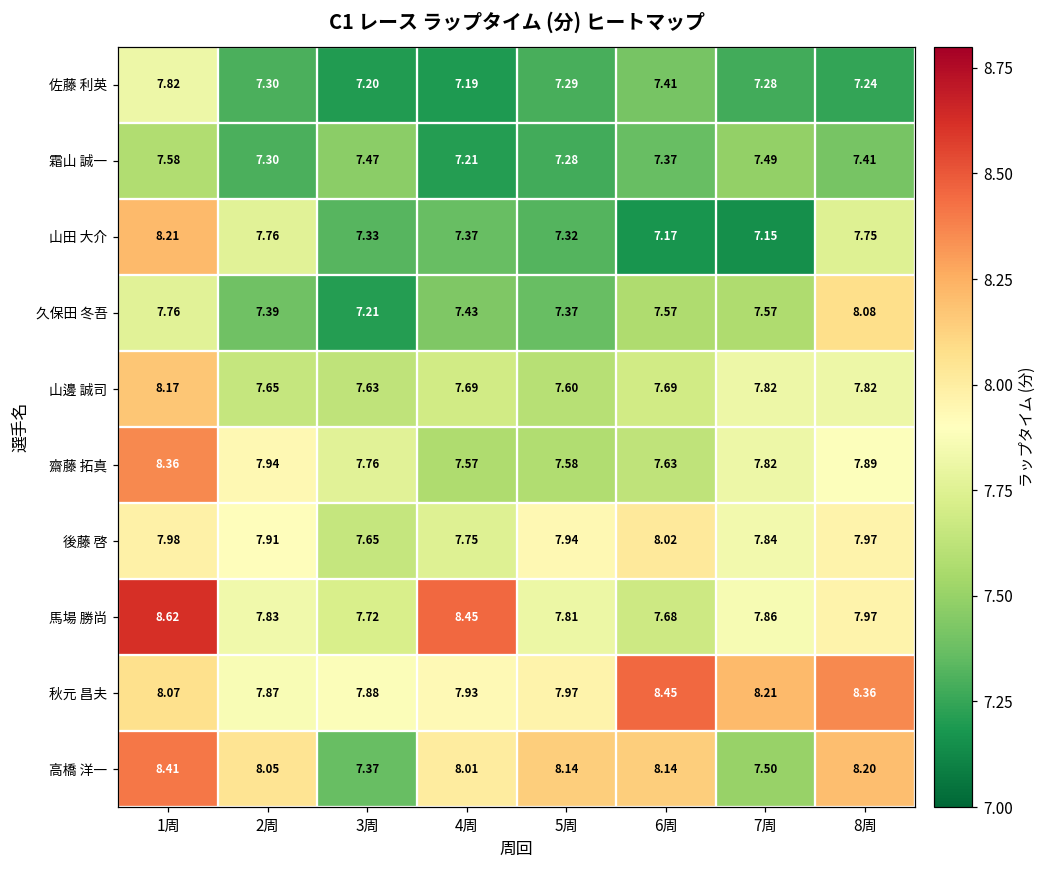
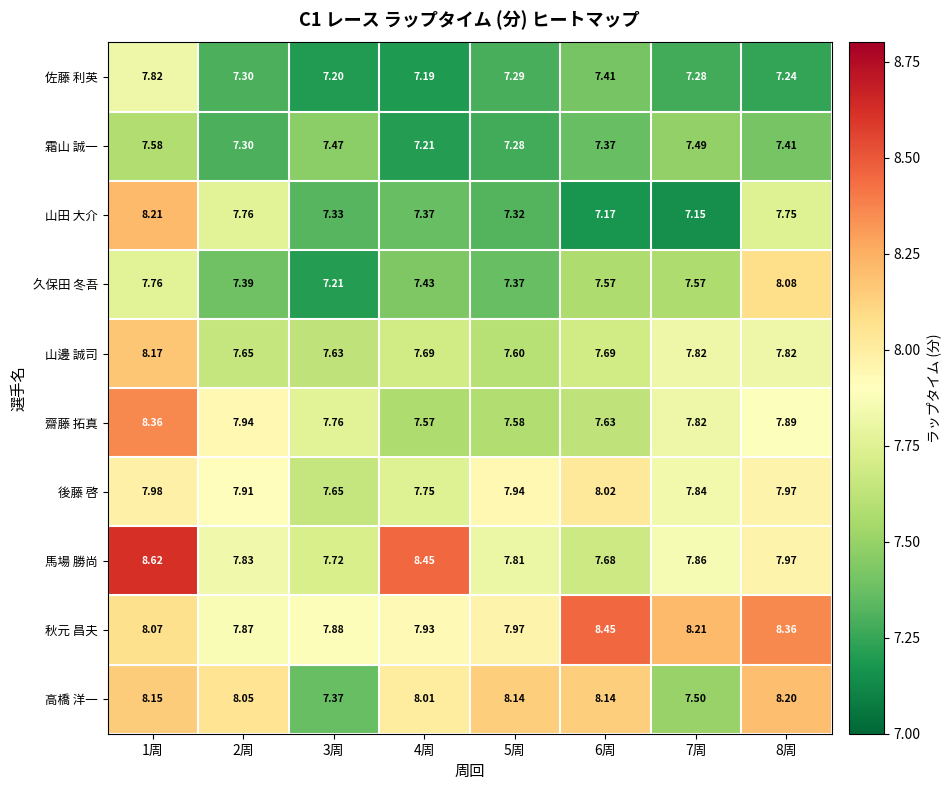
  {
    "佐藤 利英": {
      "1周": 7.82,
      "2周": 7.30,
      "3周": 7.20,
      "4周": 7.19,
      "5周": 7.29,
      "6周": 7.41,
      "7周": 7.28,
      "8周": 7.24
    },
    "霜山 誠一": {
      "1周": 7.58,
      "2周": 7.30,
      "3周": 7.47,
      "4周": 7.21,
      "5周": 7.28,
      "6周": 7.37,
      "7周": 7.49,
      "8周": 7.41
    },
    "山田 大介": {
      "1周": 8.21,
      "2周": 7.76,
      "3周": 7.33,
      "4周": 7.37,
      "5周": 7.32,
      "6周": 7.17,
      "7周": 7.15,
      "8周": 7.75
    },
    "久保田 冬吾": {
      "1周": 7.76,
      "2周": 7.39,
      "3周": 7.21,
      "4周": 7.43,
      "5周": 7.37,
      "6周": 7.57,
      "7周": 7.57,
      "8周": 8.08
    },
    "山邊 誠司": {
      "1周": 8.17,
      "2周": 7.65,
      "3周": 7.63,
      "4周": 7.69,
      "5周": 7.60,
      "6周": 7.69,
      "7周": 7.82,
      "8周": 7.82
    },
    "齋藤 拓真": {
      "1周": 8.36,
      "2周": 7.94,
      "3周": 7.76,
      "4周": 7.57,
      "5周": 7.58,
      "6周": 7.63,
      "7周": 7.82,
      "8周": 7.89
    },
    "後藤 啓": {
      "1周": 7.98,
      "2周": 7.91,
      "3周": 7.65,
      "4周": 7.75,
      "5周": 7.94,
      "6周": 8.02,
      "7周": 7.84,
      "8周": 7.97
    },
    "馬場 勝尚": {
      "1周": 8.62,
      "2周": 7.83,
      "3周": 7.72,
      "4周": 8.45,
      "5周": 7.81,
      "6周": 7.68,
      "7周": 7.86,
      "8周": 7.97
    },
    "秋元 昌夫": {
      "1周": 8.07,
      "2周": 7.87,
      "3周": 7.88,
      "4周": 7.93,
      "5周": 7.97,
      "6周": 8.45,
      "7周": 8.21,
      "8周": 8.36
    },
    "高橋 洋一": {
-     "1周": 8.41,
+     "1周": 8.15,
      "2周": 8.05,
      "3周": 7.37,
      "4周": 8.01,
      "5周": 8.14,
      "6周": 8.14,
      "7周": 7.50,
      "8周": 8.20
    }
  }
